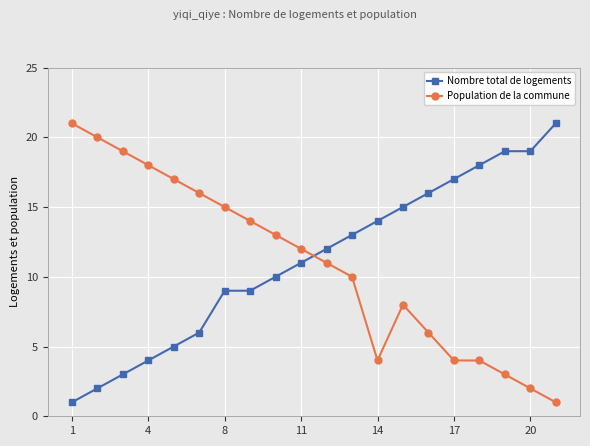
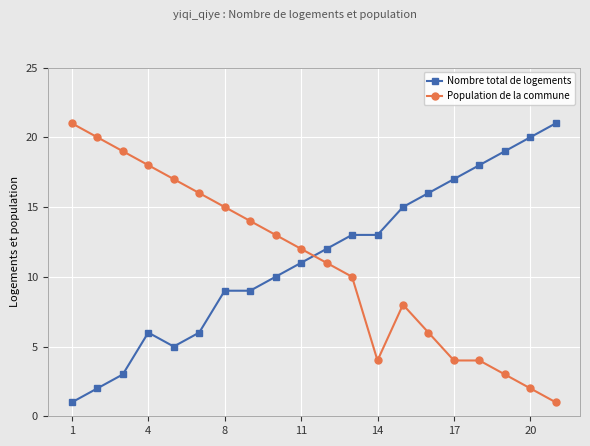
  {
    "Nombre total de logements": {
      "1": 1,
-     "4": 4,
+     "4": 6,
      "8": 9,
      "11": 11,
-     "14": 14,
+     "14": 13,
      "17": 17,
-     "20": 19
+     "20": 20
    },
    "Population de la commune": {
      "1": 21,
      "4": 18,
      "8": 15,
      "11": 12,
      "14": 4,
      "17": 4,
      "20": 2
    }
  }
